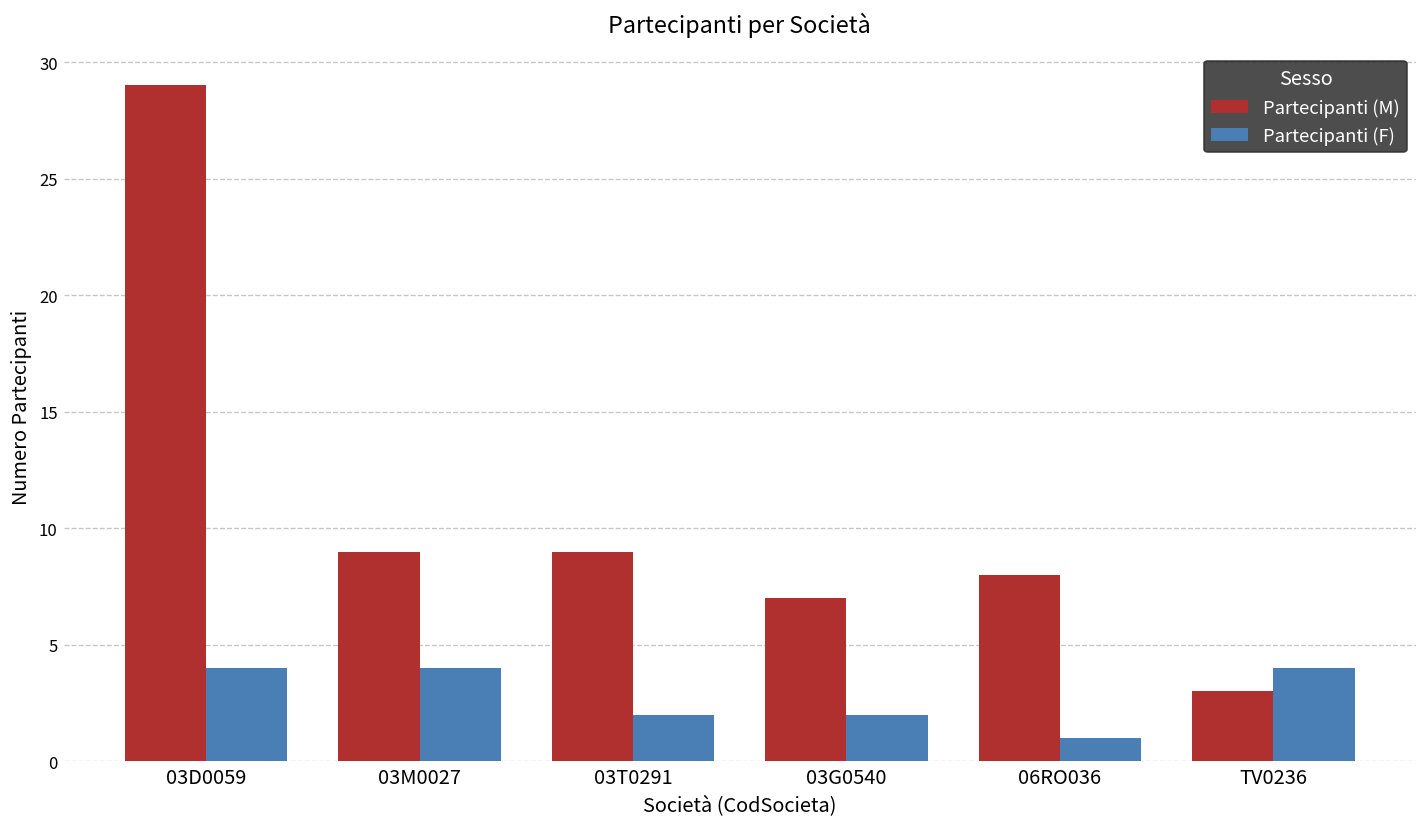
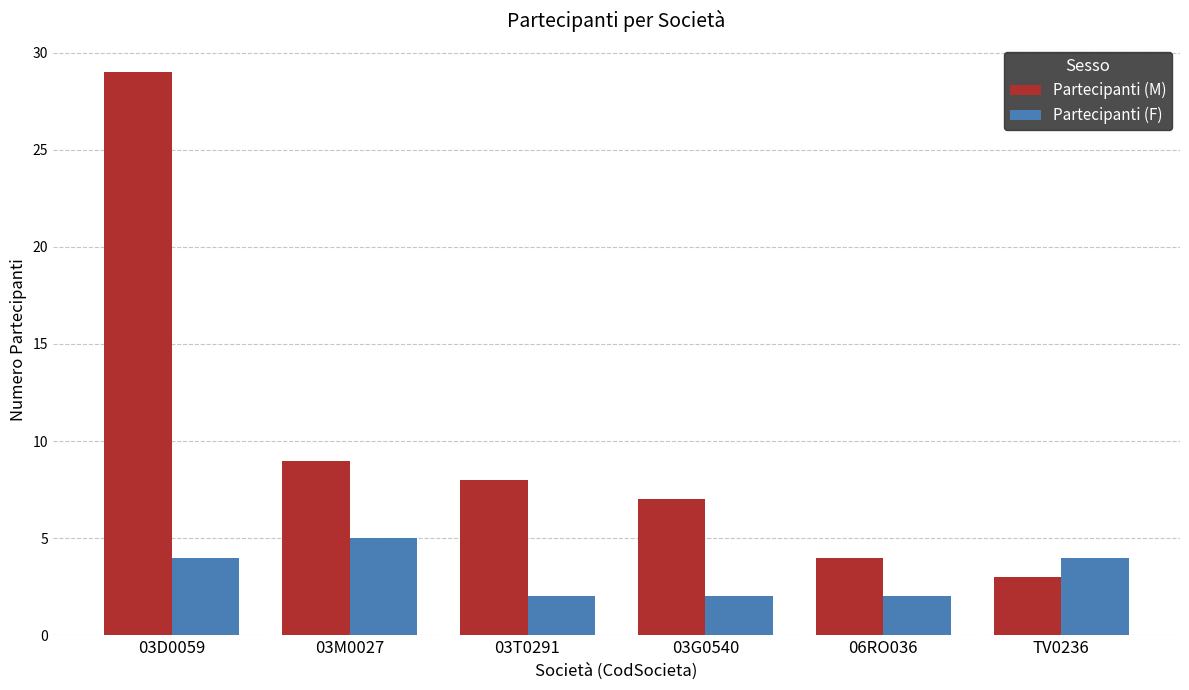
  {
    "Partecipanti (M)": {
      "03D0059": 29,
      "03M0027": 9,
-     "03T0291": 9,
+     "03T0291": 8,
      "03G0540": 7,
-     "06RO036": 8,
+     "06RO036": 4,
      "TV0236": 3
    },
    "Partecipanti (F)": {
      "03D0059": 4,
-     "03M0027": 4,
+     "03M0027": 5,
      "03T0291": 2,
      "03G0540": 2,
-     "06RO036": 1,
+     "06RO036": 2,
      "TV0236": 4
    }
  }
